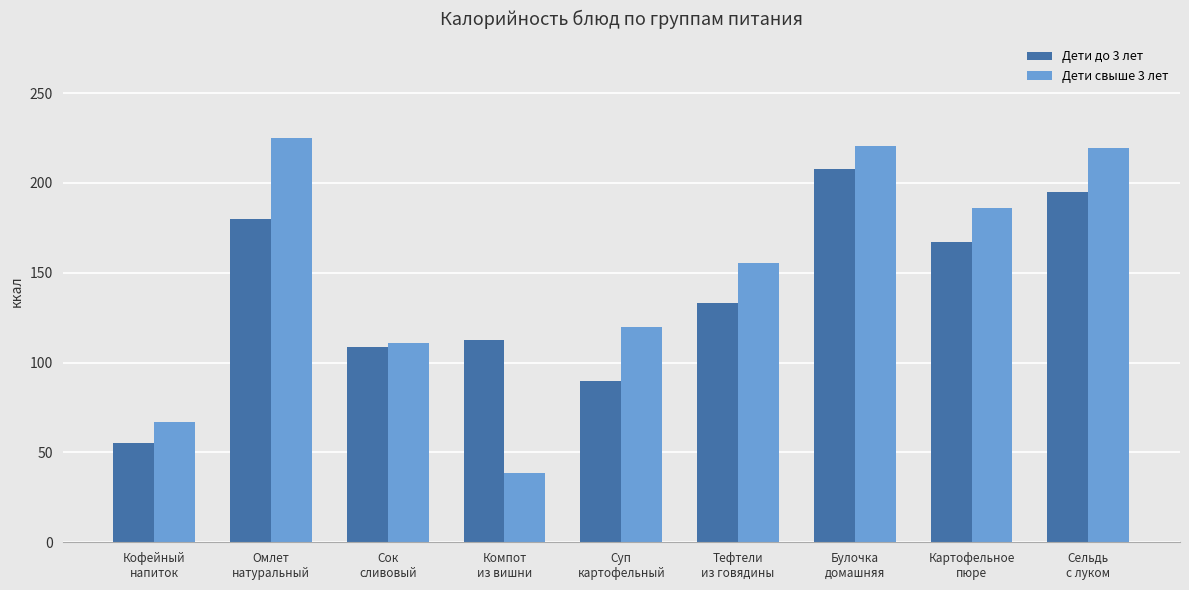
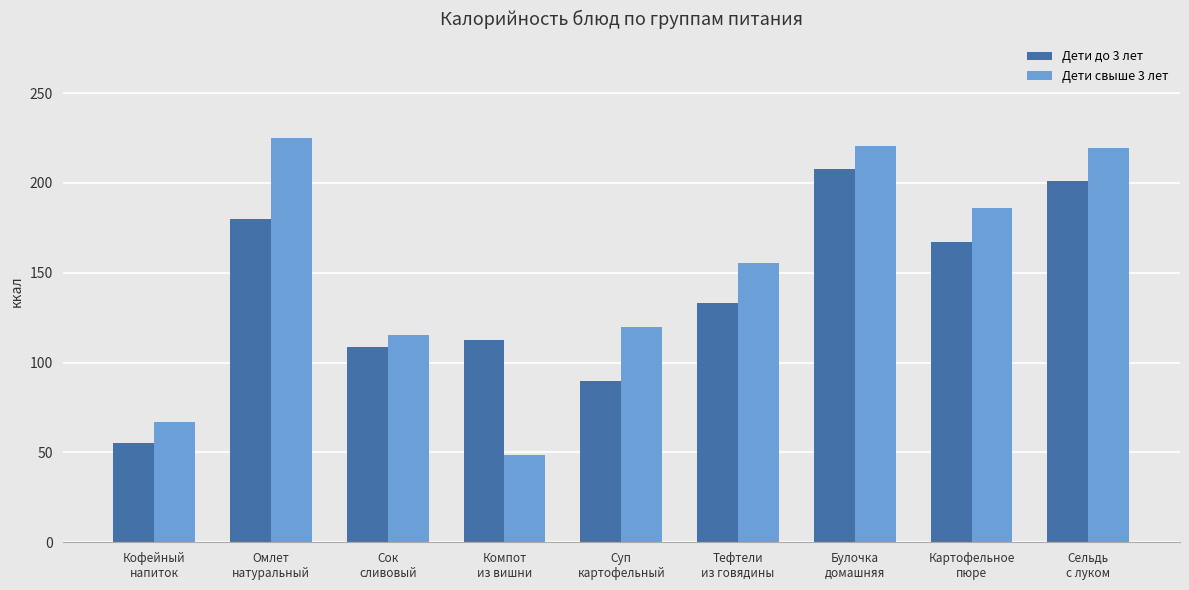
  {
    "Дети до 3 лет": {
      "Кофейный напиток": 55,
      "Омлет натуральный": 180,
      "Сок сливовый": 109,
      "Компот из вишни": 113,
      "Суп картофельный": 90,
      "Тефтели из говядины": 133,
      "Булочка домашняя": 208,
      "Картофельное пюре": 167,
-     "Сельдь с луком": 195
+     "Сельдь с луком": 201
    },
    "Дети свыше 3 лет": {
      "Кофейный напиток": 67,
      "Омлет натуральный": 225,
-     "Сок сливовый": 111,
-     "Компот из вишни": 39,
+     "Сок сливовый": 116,
+     "Компот из вишни": 49,
      "Суп картофельный": 120,
      "Тефтели из говядины": 155,
      "Булочка домашняя": 221,
      "Картофельное пюре": 186,
      "Сельдь с луком": 220
    }
  }
